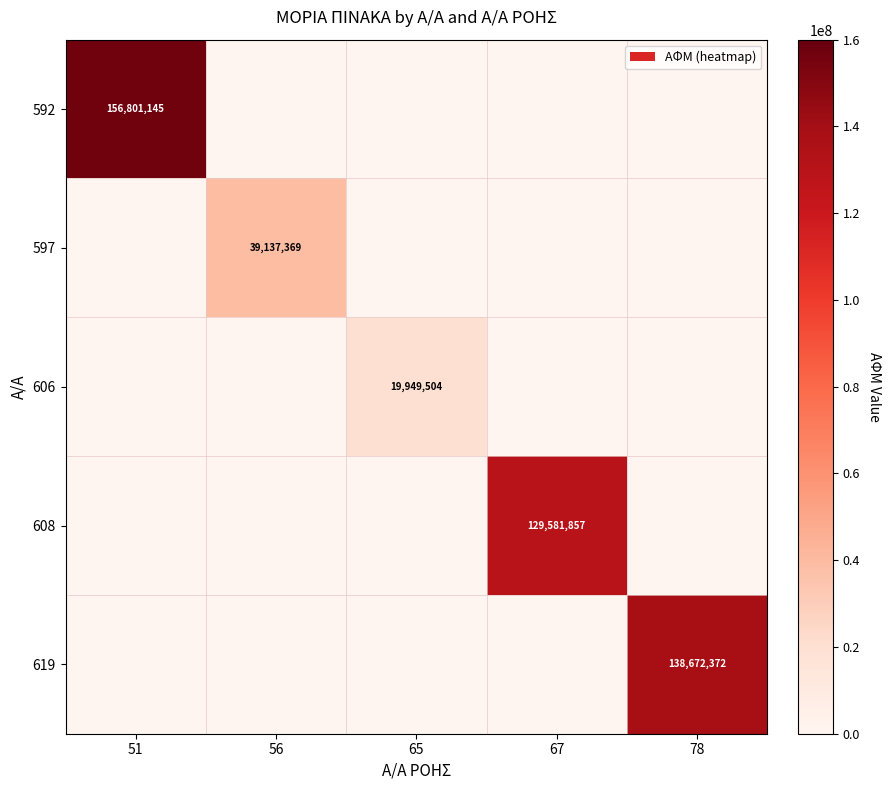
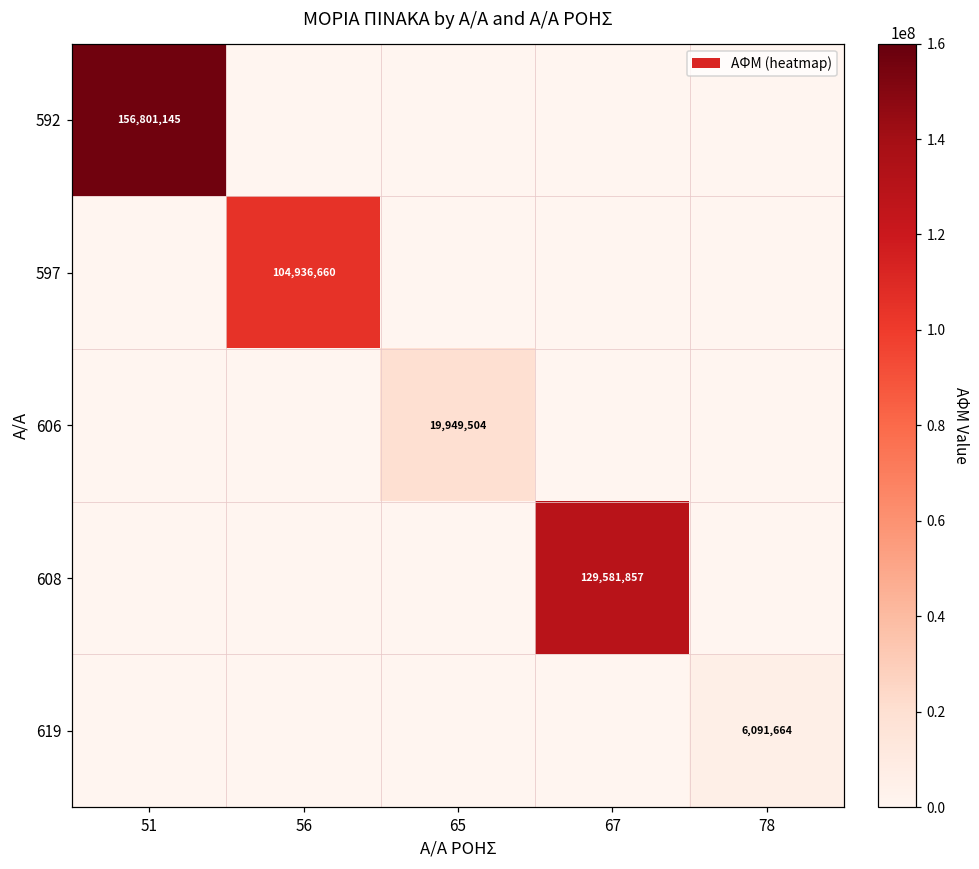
  {
    "592": {
      "51": "156,801,145"
    },
    "597": {
-     "56": "39,137,369"
+     "56": "104,936,660"
    },
    "606": {
      "65": "19,949,504"
    },
    "608": {
      "67": "129,581,857"
    },
    "619": {
-     "78": "138,672,372"
+     "78": "6,091,664"
    }
  }
